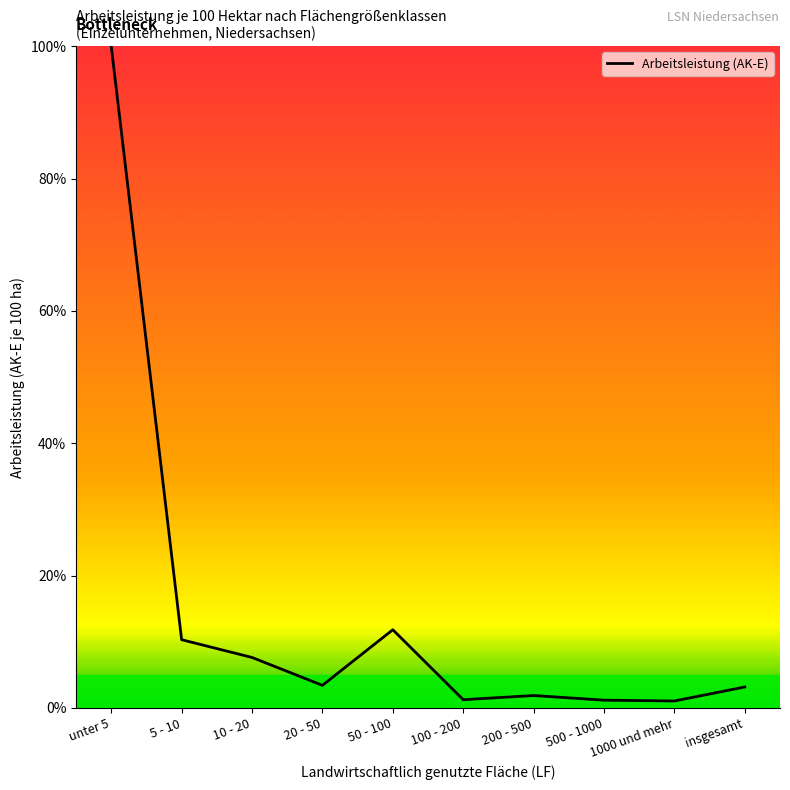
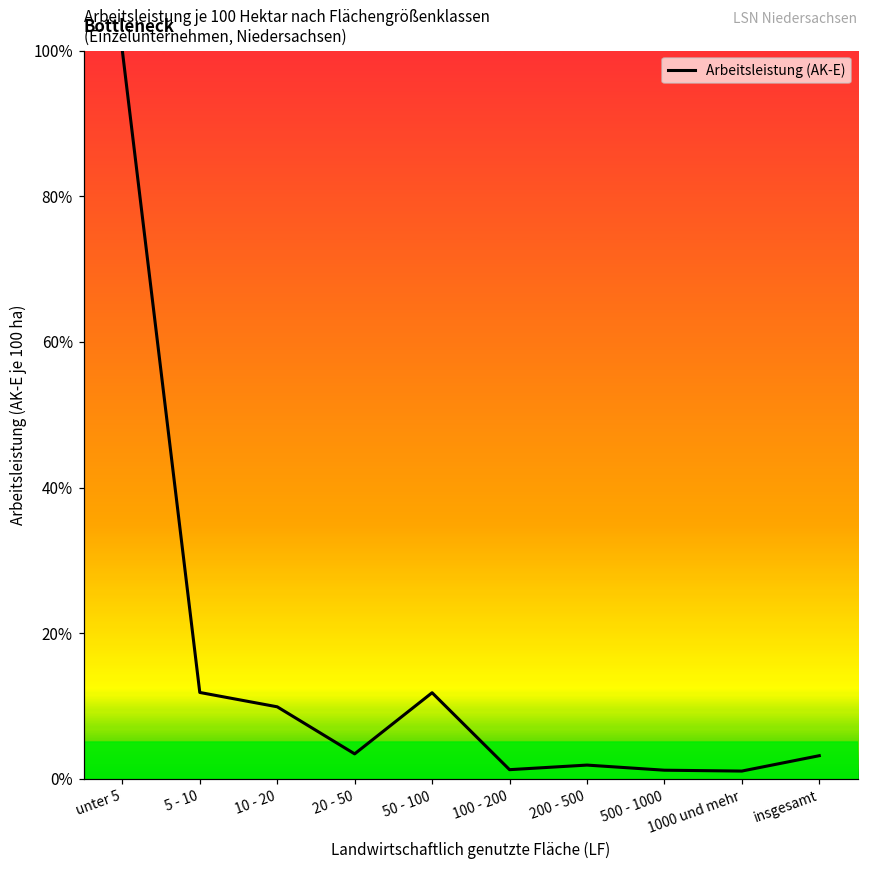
  {
    "unter 5": "100%",
-   "5 - 10": "10%",
-   "10 - 20": "8%",
+   "5 - 10": "12%",
+   "10 - 20": "10%",
    "50 - 100": "12%"
  }
